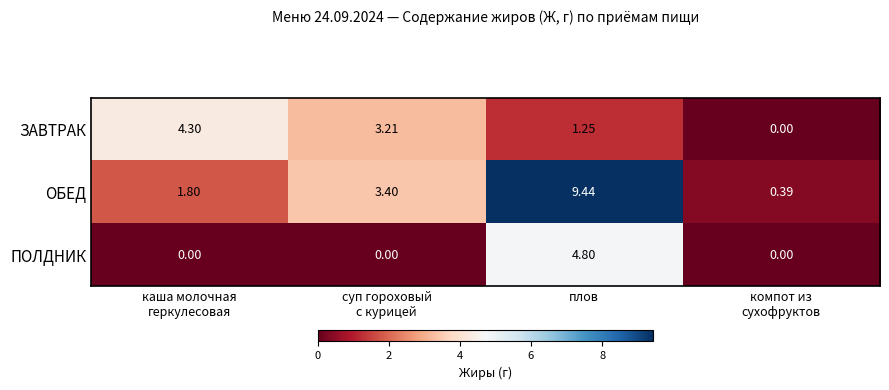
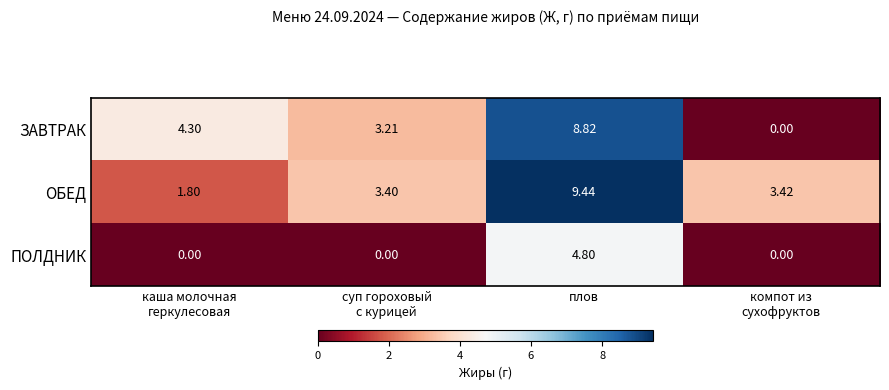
  {
    "ЗАВТРАК": {
      "каша молочная геркулесовая": 4.30,
      "суп гороховый с курицей": 3.21,
-     "плов": 1.25,
+     "плов": 8.82,
      "компот из сухофруктов": 0.00
    },
    "ОБЕД": {
      "каша молочная геркулесовая": 1.80,
      "суп гороховый с курицей": 3.40,
      "плов": 9.44,
-     "компот из сухофруктов": 0.39
+     "компот из сухофруктов": 3.42
    },
    "ПОЛДНИК": {
      "каша молочная геркулесовая": 0.00,
      "суп гороховый с курицей": 0.00,
      "плов": 4.80,
      "компот из сухофруктов": 0.00
    }
  }
